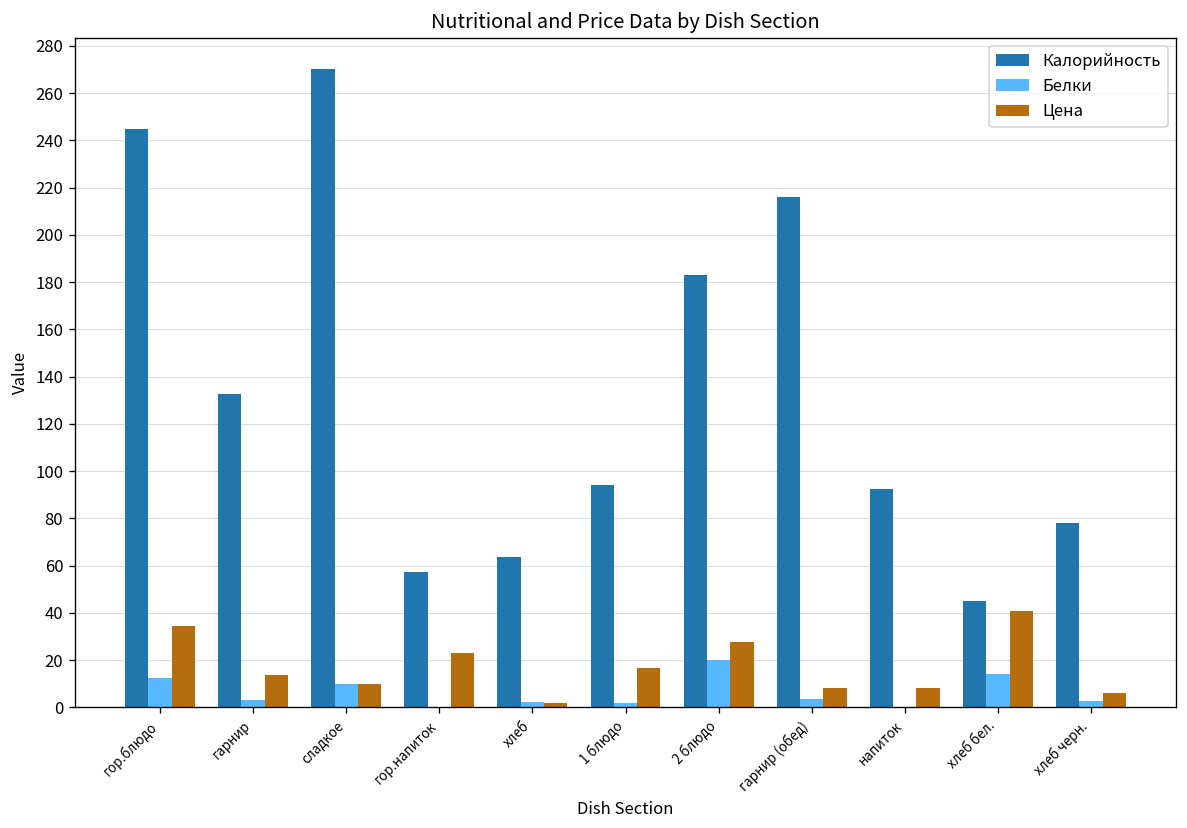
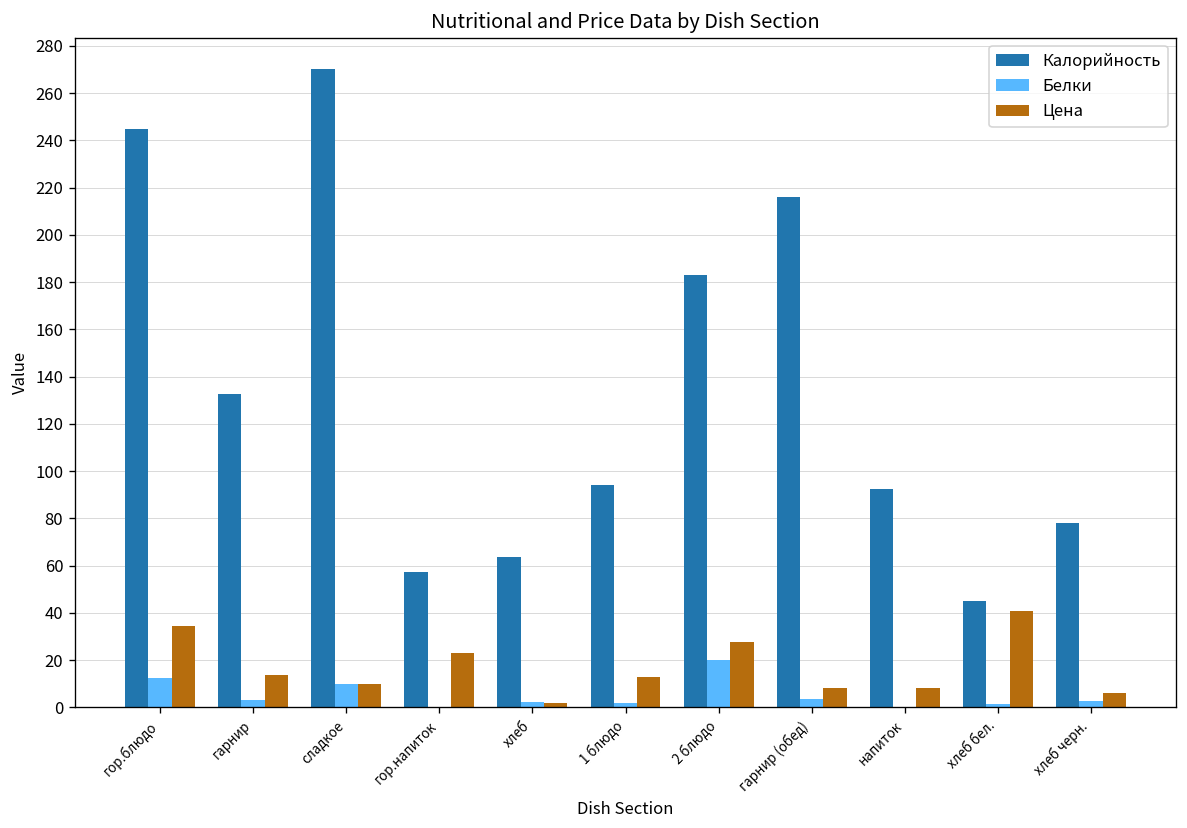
  {
    "Калорийность": {
      "гор.блюдо": 245,
      "гарнир": 133,
      "сладкое": 270,
      "гор.напиток": 57,
      "хлеб": 64,
      "1 блюдо": 94,
      "2 блюдо": 183,
      "гарнир (обед)": 216,
      "напиток": 92,
      "хлеб бел.": 45,
      "хлеб черн.": 78
    },
    "Белки": {
      "гор.блюдо": 12,
      "гарнир": 3,
      "сладкое": 10,
      "хлеб": 2,
      "1 блюдо": 2,
      "2 блюдо": 20,
      "гарнир (обед)": 4,
-     "хлеб бел.": 14,
+     "хлеб бел.": 2,
      "хлеб черн.": 3
    },
    "Цена": {
      "гор.блюдо": 34,
      "гарнир": 14,
      "сладкое": 10,
      "гор.напиток": 23,
      "хлеб": 2,
-     "1 блюдо": 17,
+     "1 блюдо": 13,
      "2 блюдо": 28,
      "гарнир (обед)": 8,
      "напиток": 8,
      "хлеб бел.": 41,
      "хлеб черн.": 6
    }
  }
